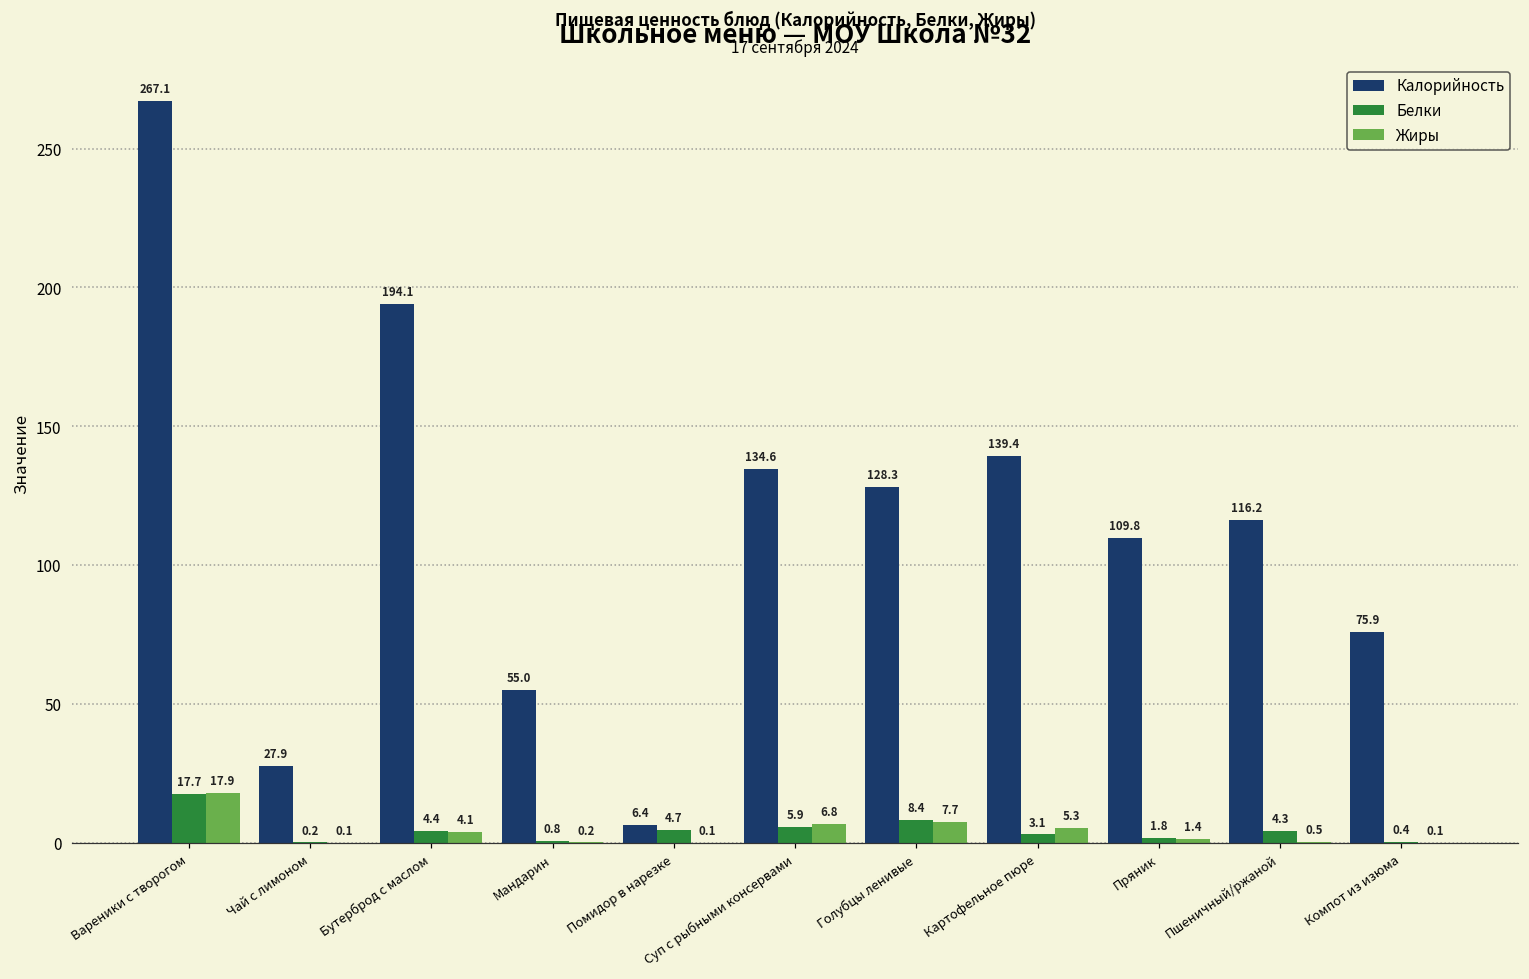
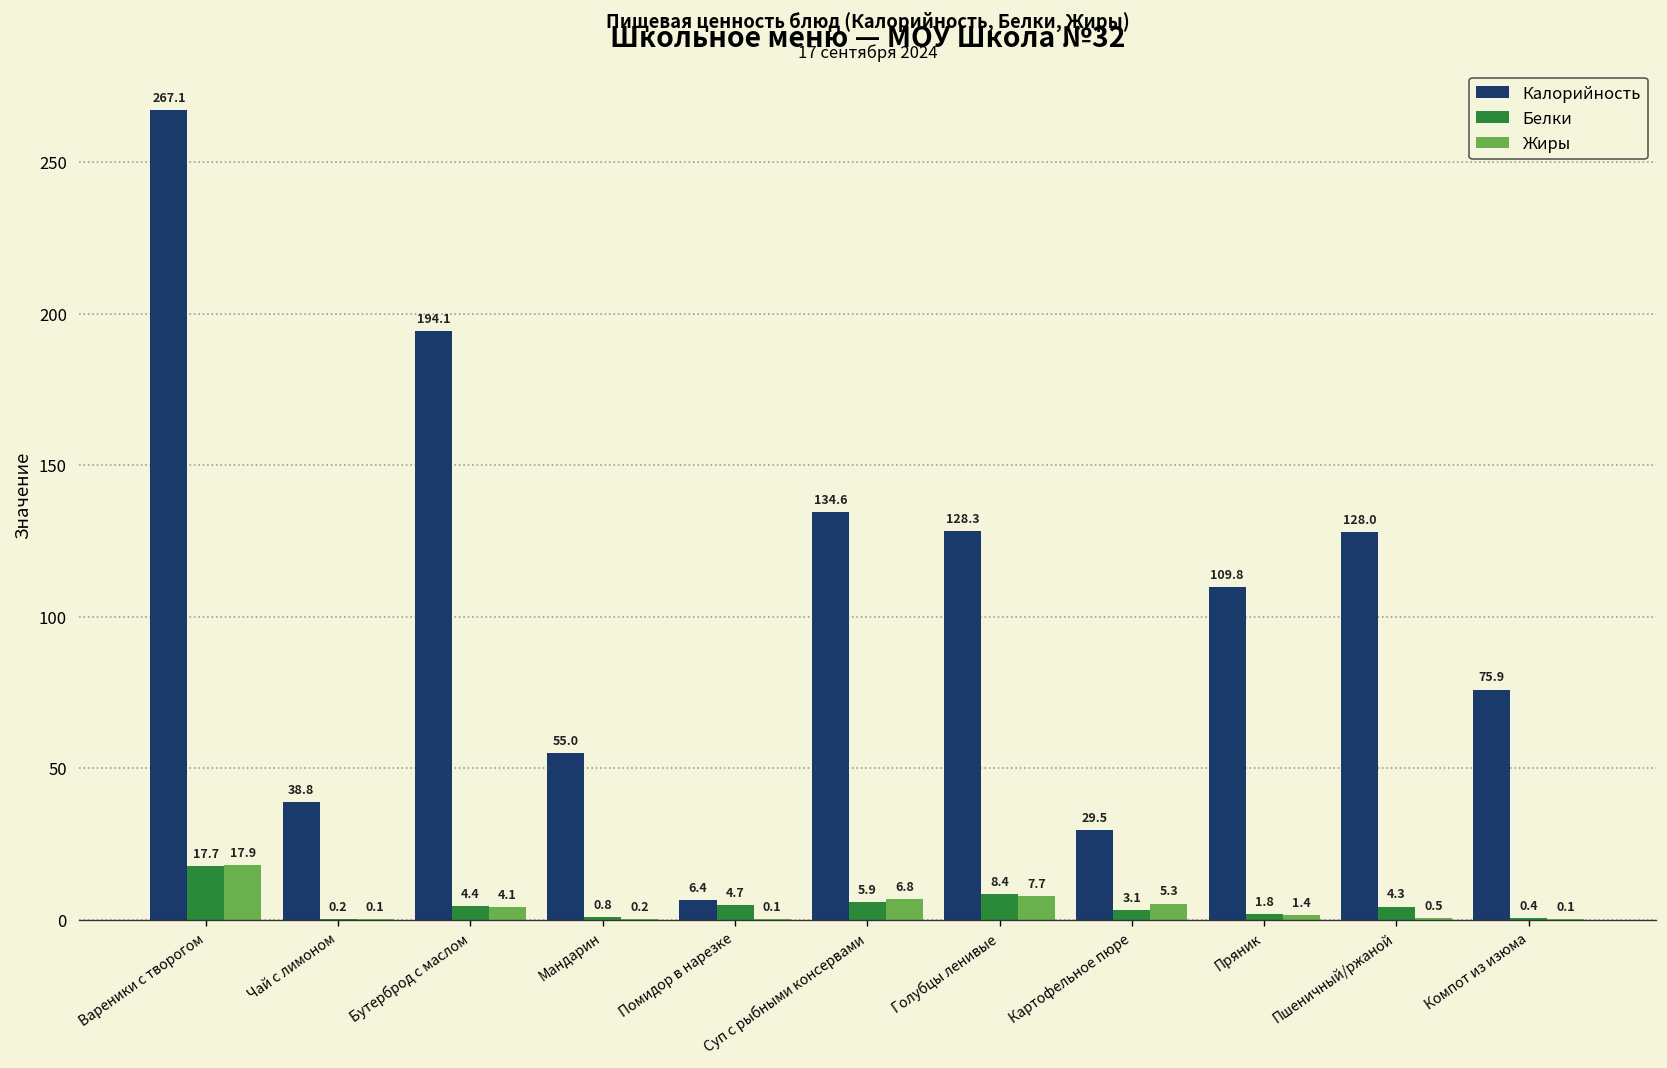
  {
    "Калорийность": {
      "Вареники с творогом": 267.1,
-     "Чай с лимоном": 27.9,
+     "Чай с лимоном": 38.8,
      "Бутерброд с маслом": 194.1,
      "Мандарин": 55.0,
      "Помидор в нарезке": 6.4,
      "Суп с рыбными консервами": 134.6,
      "Голубцы ленивые": 128.3,
-     "Картофельное пюре": 139.4,
+     "Картофельное пюре": 29.5,
      "Пряник": 109.8,
-     "Пшеничный/ржаной": 116.2,
+     "Пшеничный/ржаной": 128.0,
      "Компот из изюма": 75.9
    },
    "Белки": {
      "Вареники с творогом": 17.7,
      "Чай с лимоном": 0.2,
      "Бутерброд с маслом": 4.4,
      "Мандарин": 0.8,
      "Помидор в нарезке": 4.7,
      "Суп с рыбными консервами": 5.9,
      "Голубцы ленивые": 8.4,
      "Картофельное пюре": 3.1,
      "Пряник": 1.8,
      "Пшеничный/ржаной": 4.3,
      "Компот из изюма": 0.4
    },
    "Жиры": {
      "Вареники с творогом": 17.9,
      "Чай с лимоном": 0.1,
      "Бутерброд с маслом": 4.1,
      "Мандарин": 0.2,
      "Помидор в нарезке": 0.1,
      "Суп с рыбными консервами": 6.8,
      "Голубцы ленивые": 7.7,
      "Картофельное пюре": 5.3,
      "Пряник": 1.4,
      "Пшеничный/ржаной": 0.5,
      "Компот из изюма": 0.1
    }
  }
